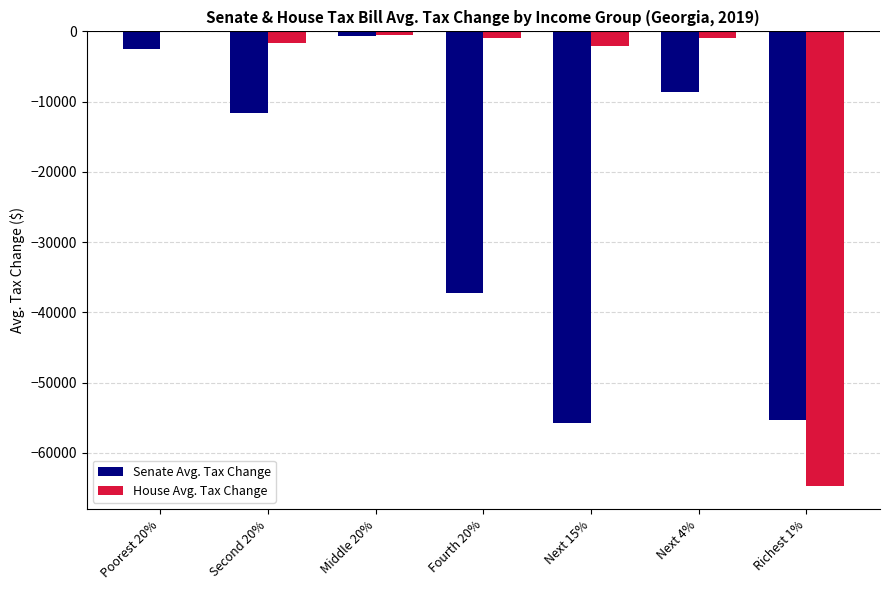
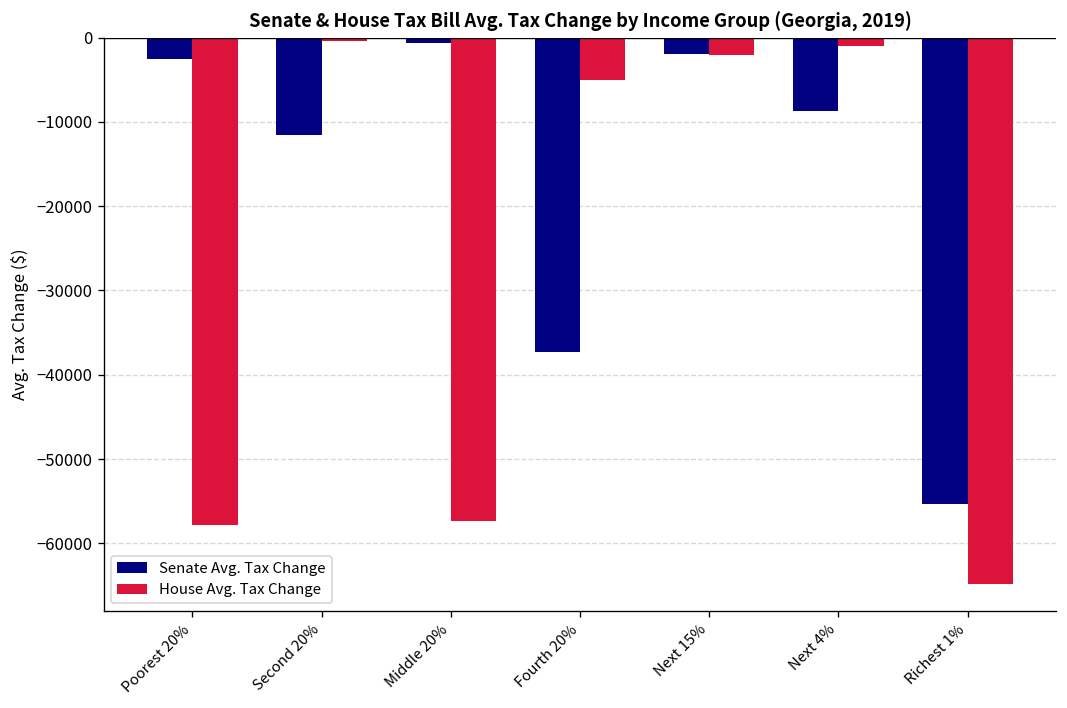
  {
    "Senate Avg. Tax Change": {
      "Poorest 20%": -3000,
      "Second 20%": -12000,
      "Middle 20%": -1000,
      "Fourth 20%": -37000,
-     "Next 15%": -56000,
+     "Next 15%": -2000,
      "Next 4%": -9000,
      "Richest 1%": -55000
    },
    "House Avg. Tax Change": {
-     "Poorest 20%": 0,
-     "Second 20%": -2000,
-     "Middle 20%": 0,
-     "Fourth 20%": -1000,
+     "Poorest 20%": -58000,
+     "Second 20%": 0,
+     "Middle 20%": -57000,
+     "Fourth 20%": -5000,
      "Next 15%": -2000,
      "Next 4%": -1000,
      "Richest 1%": -65000
    }
  }
